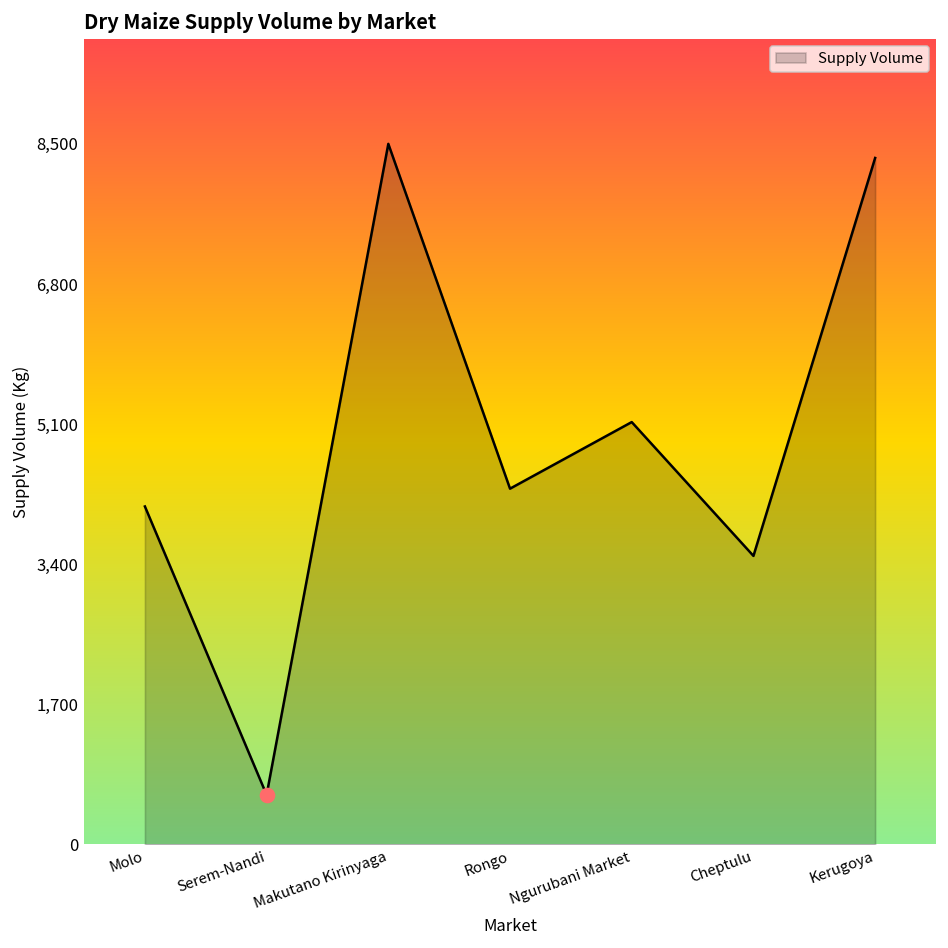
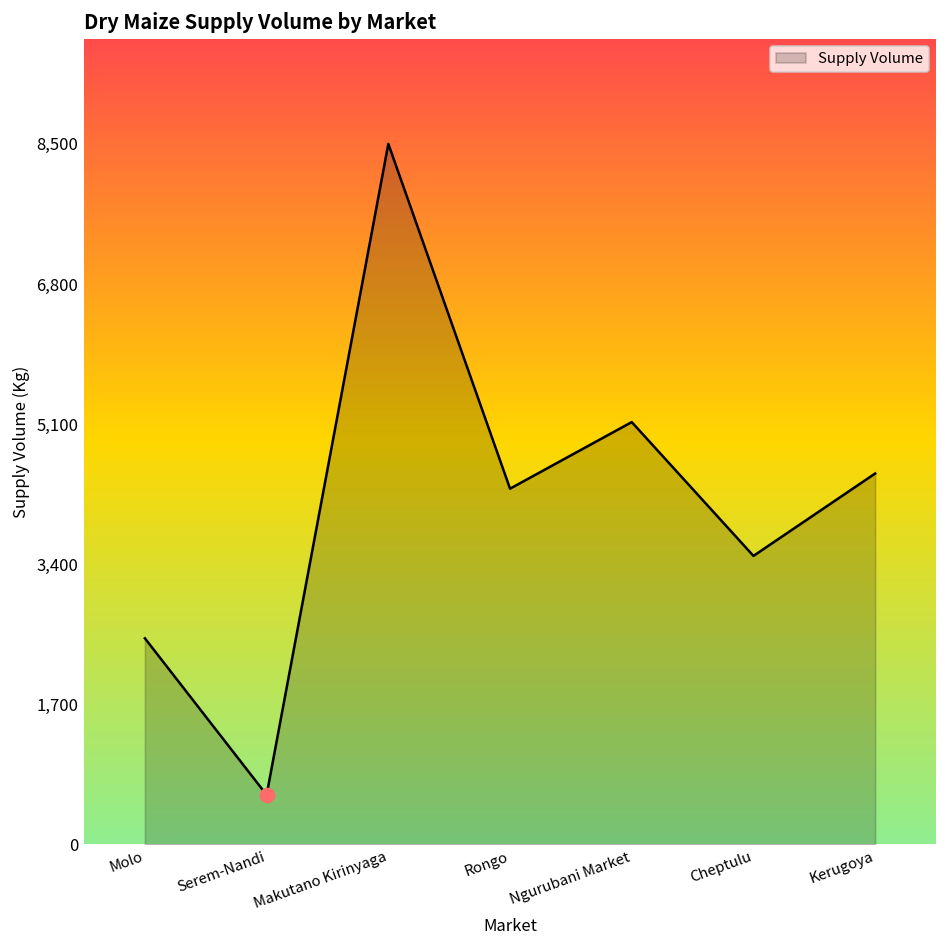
  {
    "Supply Volume": {
-     "Molo": "4,100",
+     "Molo": "2,500",
      "Makutano Kirinyaga": "8,500",
      "Rongo": "4,300",
      "Ngurubani Market": "5,100",
      "Cheptulu": "3,500",
-     "Kerugoya": "8,300"
+     "Kerugoya": "4,500"
    }
  }
